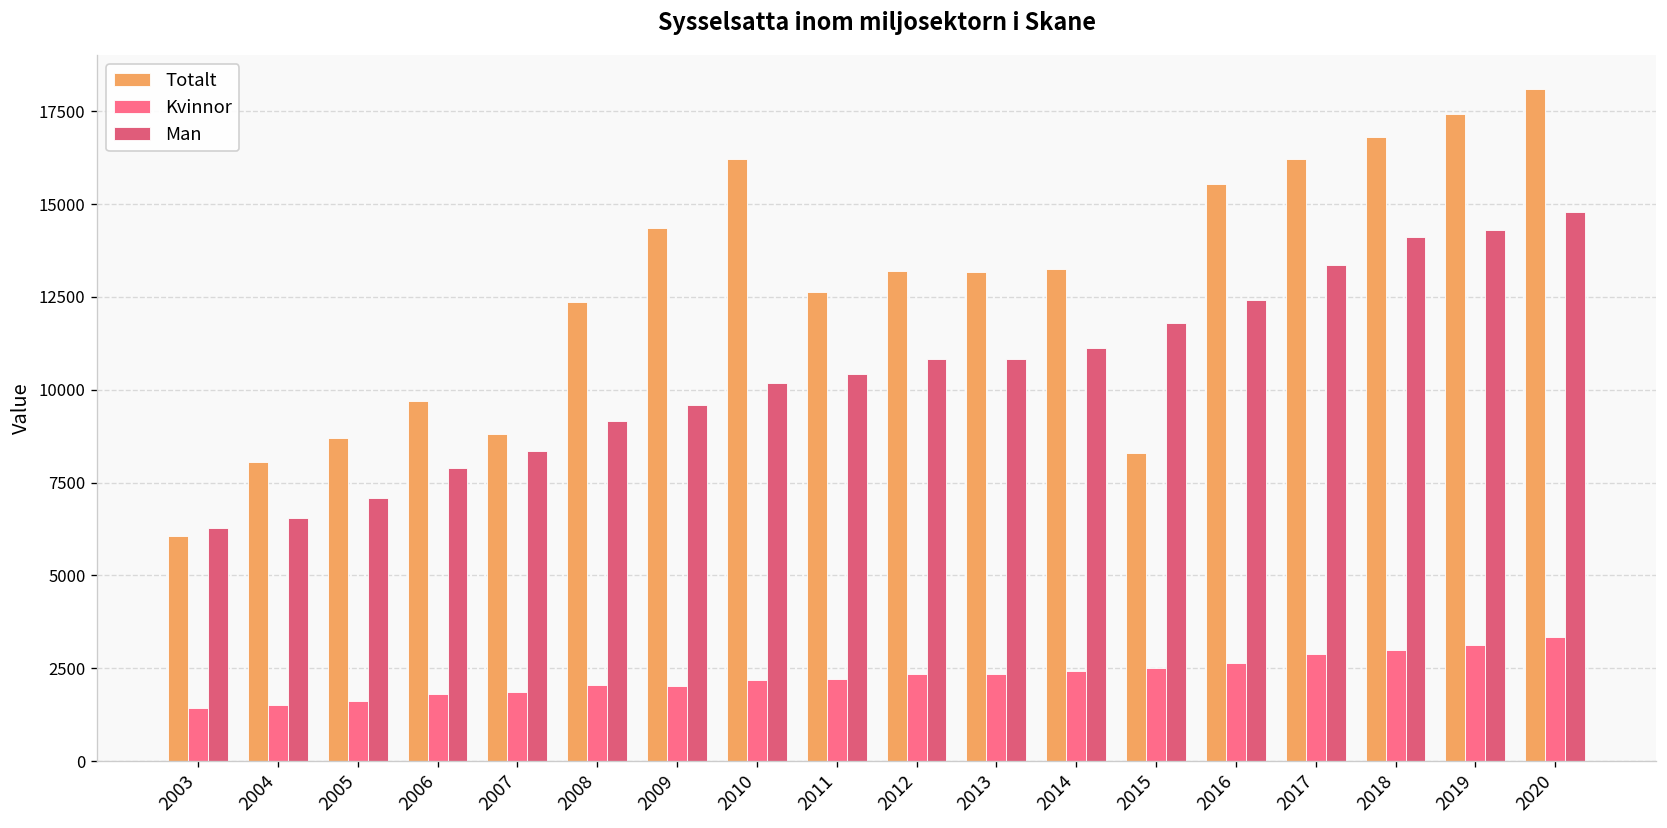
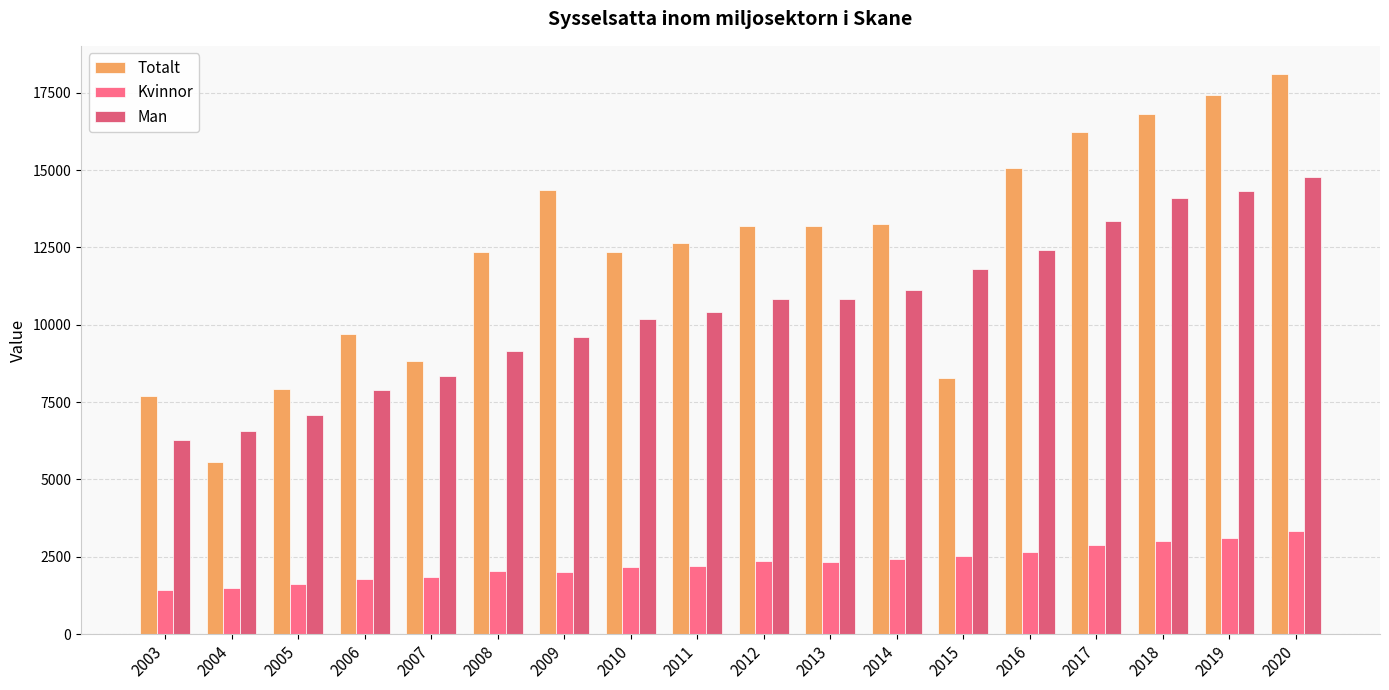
  {
    "Totalt": {
-     "2003": 6100,
-     "2004": 8100,
-     "2005": 8700,
+     "2003": 7700,
+     "2004": 5600,
+     "2005": 7900,
      "2006": 9700,
      "2007": 8800,
      "2008": 12400,
      "2009": 14400,
-     "2010": 16200,
+     "2010": 12300,
      "2011": 12600,
      "2012": 13200,
      "2013": 13200,
      "2014": 13300,
      "2015": 8300,
-     "2016": 15500,
+     "2016": 15100,
      "2017": 16200,
      "2018": 16800,
      "2019": 17400,
      "2020": 18100
    }
  }
